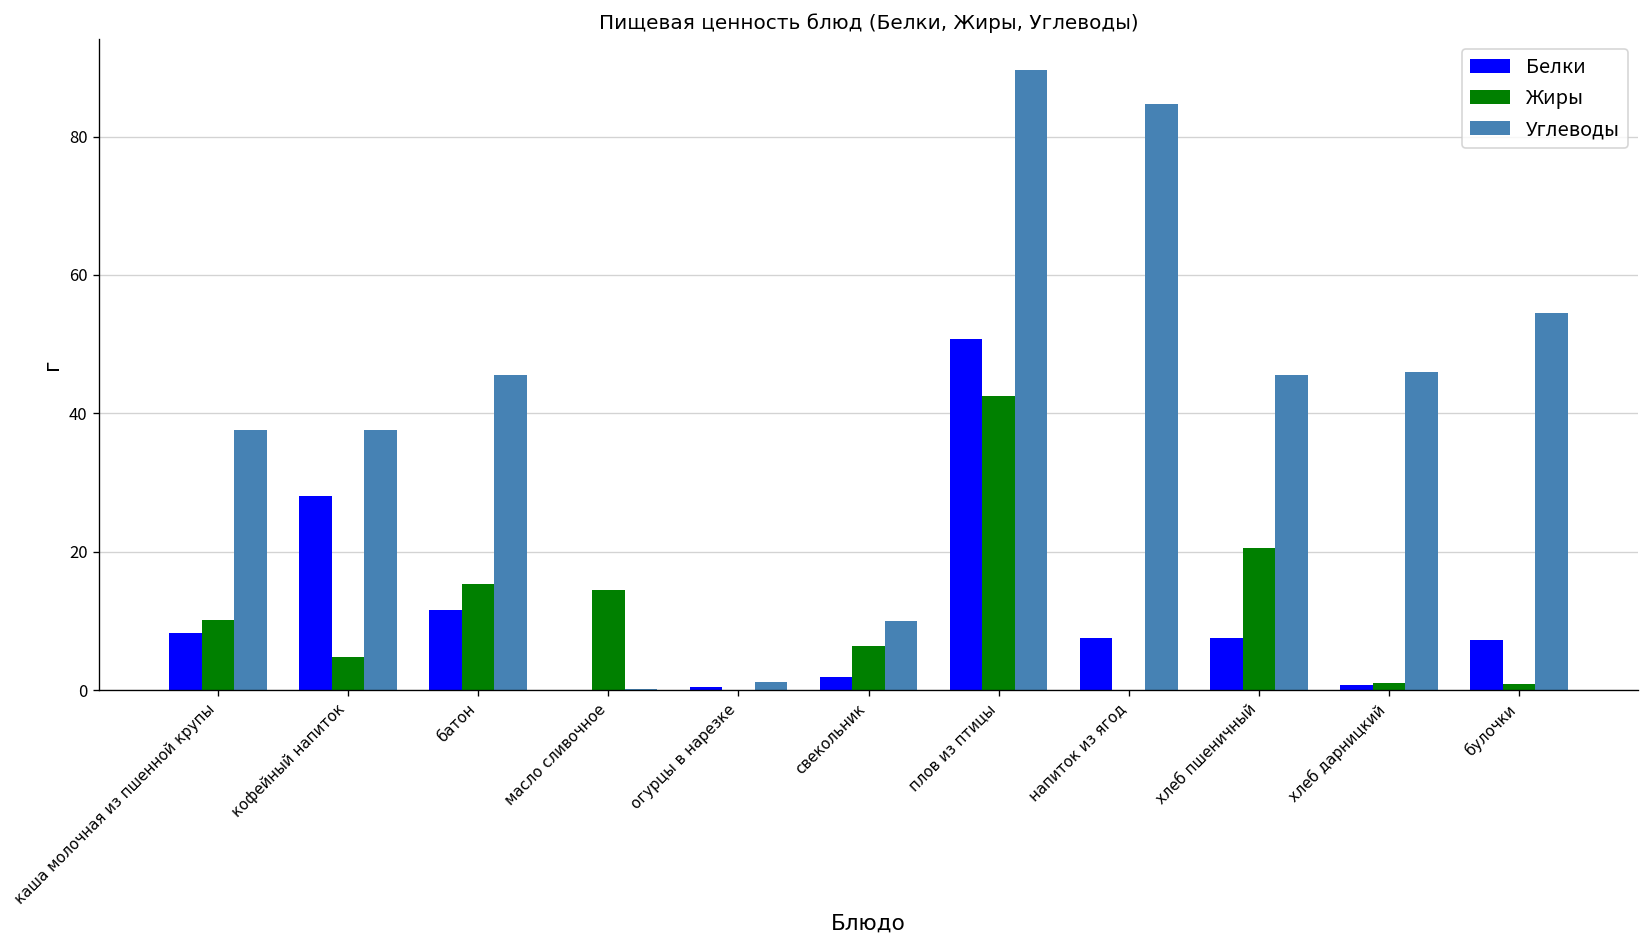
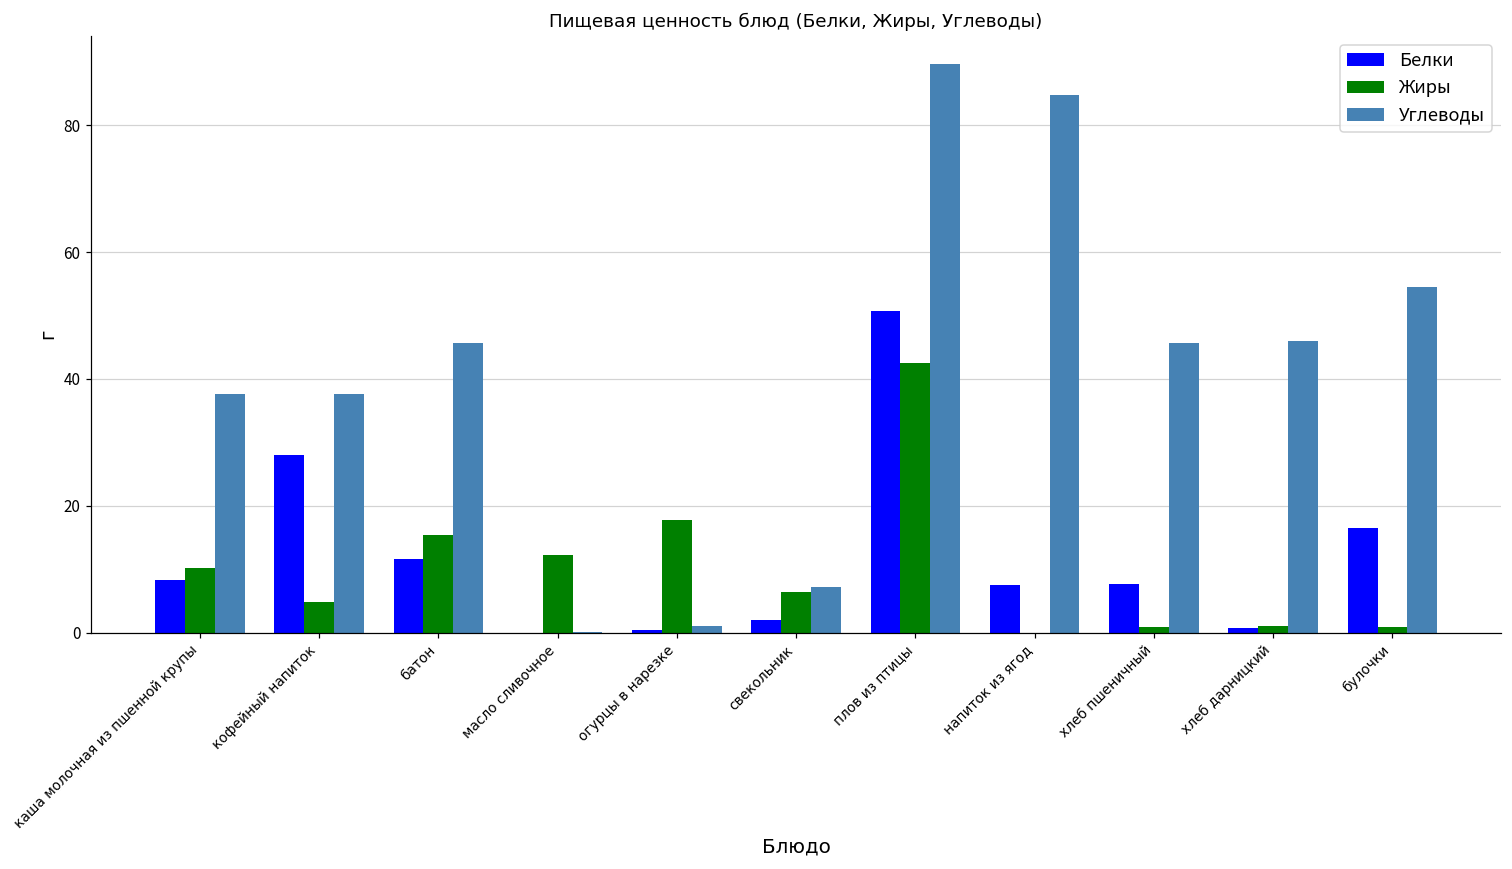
  {
    "Белки": {
      "каша молочная из пшенной крупы": 8,
      "кофейный напиток": 28,
      "батон": 12,
      "масло сливочное": 0,
      "свекольник": 2,
      "плов из птицы": 51,
      "напиток из ягод": 7,
      "хлеб пшеничный": 8,
      "хлеб дарницкий": 1,
-     "булочки": 7
+     "булочки": 17
    },
    "Жиры": {
      "каша молочная из пшенной крупы": 10,
      "кофейный напиток": 5,
      "батон": 15,
-     "масло сливочное": 15,
-     "огурцы в нарезке": 0,
+     "масло сливочное": 12,
+     "огурцы в нарезке": 18,
      "свекольник": 6,
      "плов из птицы": 43,
      "напиток из ягод": 0,
-     "хлеб пшеничный": 21,
+     "хлеб пшеничный": 1,
      "хлеб дарницкий": 1,
      "булочки": 1
    },
    "Углеводы": {
      "каша молочная из пшенной крупы": 38,
      "кофейный напиток": 38,
      "батон": 46,
      "огурцы в нарезке": 1,
-     "свекольник": 10,
+     "свекольник": 7,
      "плов из птицы": 90,
      "напиток из ягод": 85,
      "хлеб пшеничный": 46,
      "хлеб дарницкий": 46,
      "булочки": 54
    }
  }
